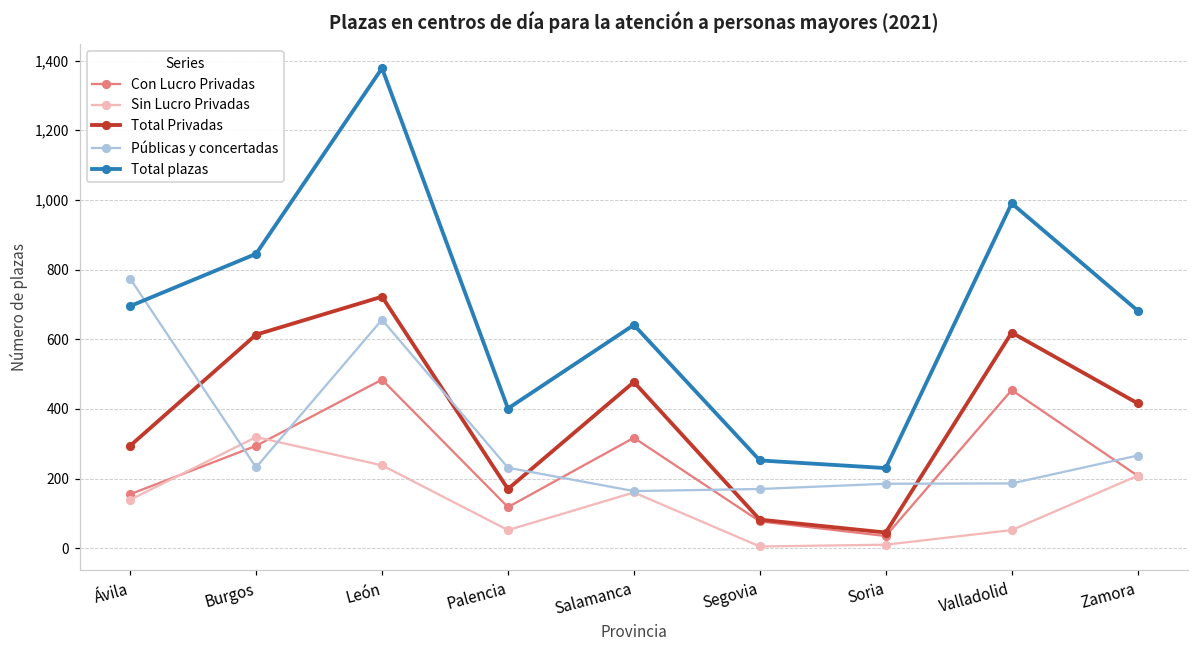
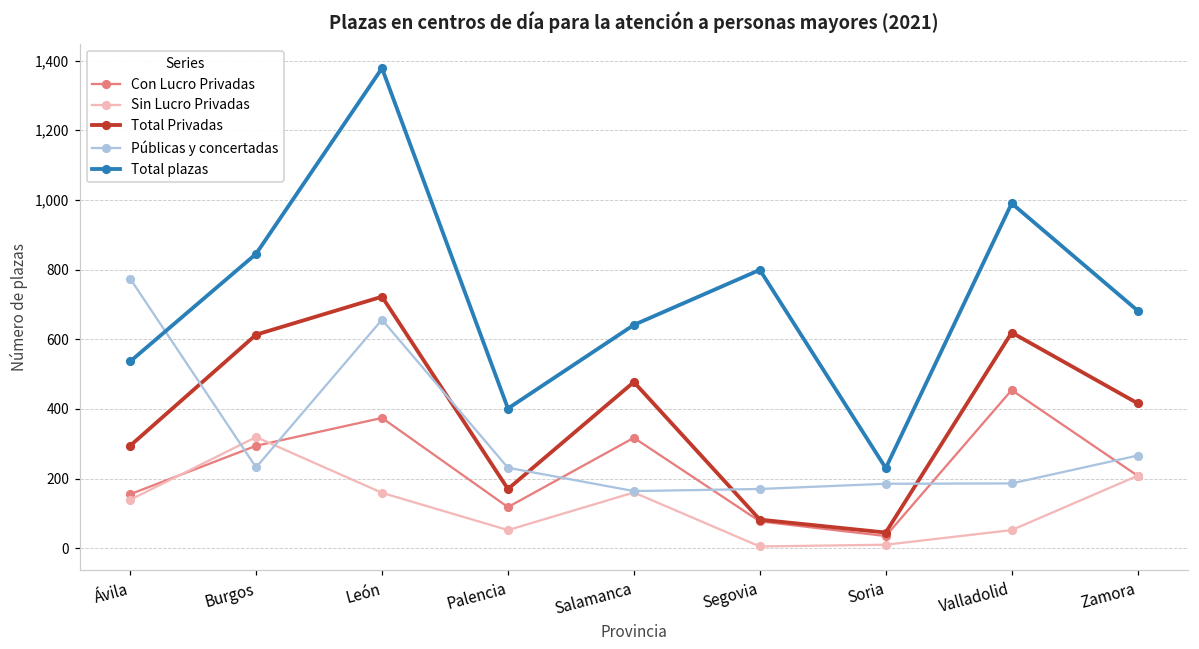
  {
    "Con Lucro Privadas": {
      "Ávila": "160",
      "Burgos": "290",
-     "León": "480",
+     "León": "370",
      "Palencia": "120",
      "Salamanca": "320",
      "Soria": "40",
      "Valladolid": "450"
    },
    "Sin Lucro Privadas": {
      "Ávila": "140",
      "Burgos": "320",
-     "León": "240",
+     "León": "160",
      "Palencia": "50",
      "Segovia": "10",
      "Soria": "10",
      "Valladolid": "50"
    },
    "Total Privadas": {
      "Ávila": "290",
      "Burgos": "610",
      "León": "720",
      "Palencia": "170",
      "Salamanca": "480",
      "Soria": "50",
      "Valladolid": "620",
      "Zamora": "420"
    },
    "Públicas y concertadas": {
      "Ávila": "770",
      "Burgos": "230",
      "León": "660",
      "Palencia": "230",
      "Segovia": "170",
      "Soria": "190",
      "Valladolid": "190",
      "Zamora": "270"
    },
    "Total plazas": {
-     "Ávila": "700",
+     "Ávila": "540",
      "Burgos": "850",
      "León": "1,380",
      "Palencia": "400",
      "Salamanca": "640",
-     "Segovia": "250",
+     "Segovia": "800",
      "Soria": "230",
      "Valladolid": "990",
      "Zamora": "680"
    }
  }
